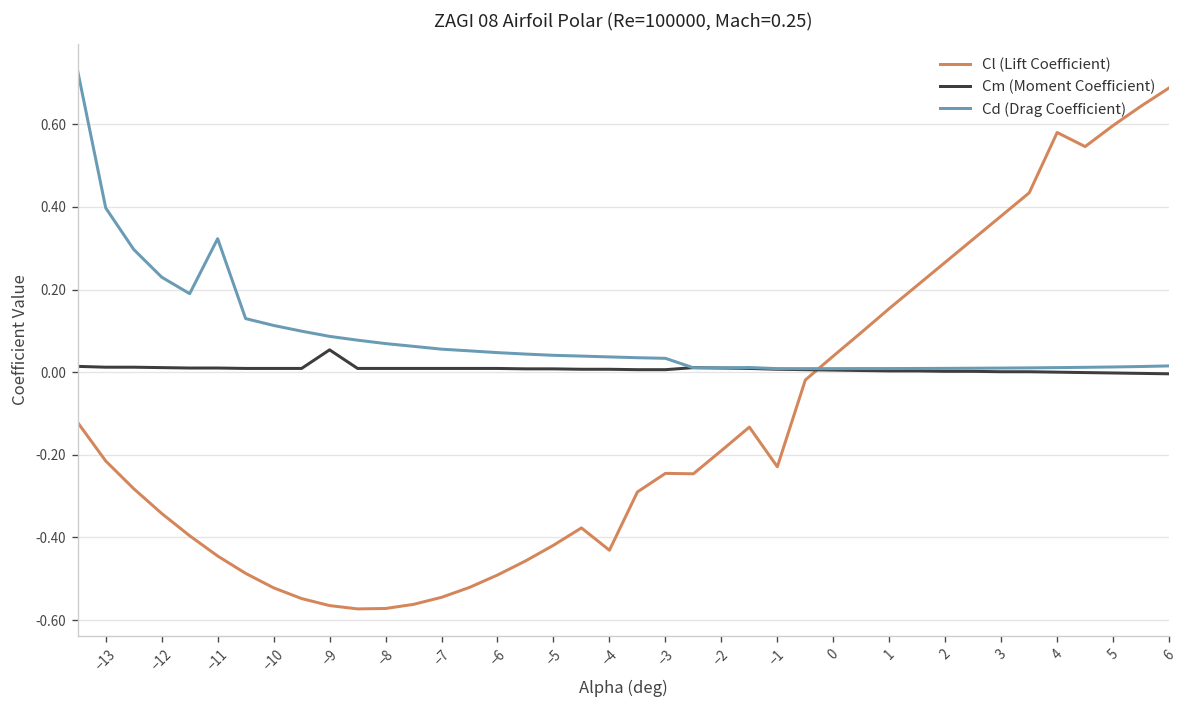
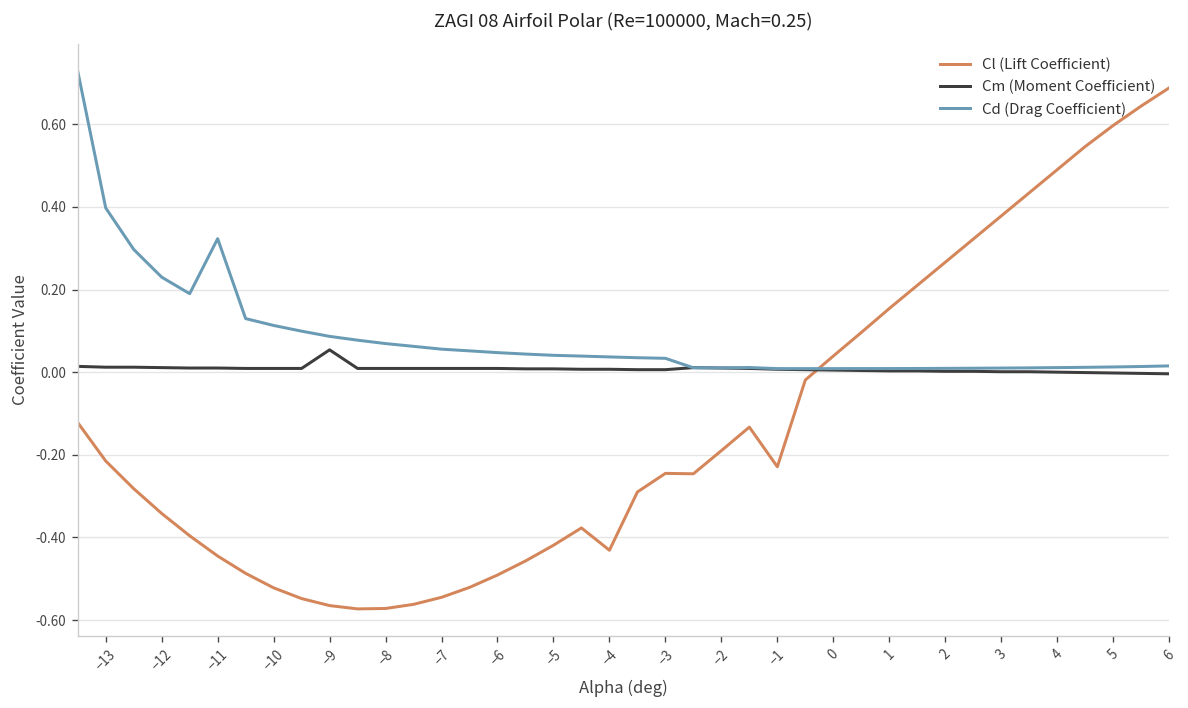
  {
    "Cl (Lift Coefficient)": {
      "−13": -0.22,
      "−12": -0.34,
      "−11": -0.45,
      "−10": -0.52,
      "−9": -0.57,
      "−8": -0.57,
      "−7": -0.55,
      "−6": -0.49,
      "−5": -0.42,
      "−4": -0.43,
      "−3": -0.25,
      "−2": -0.19,
      "−1": -0.23,
      "0": 0.04,
      "1": 0.15,
      "2": 0.27,
      "3": 0.38,
-     "4": 0.58,
+     "4": 0.49,
      "5": 0.60,
      "6": 0.69
    },
    "Cm (Moment Coefficient)": {
      "−13": 0.01,
      "−12": 0.01,
      "−11": 0.01,
      "−10": 0.01,
      "−9": 0.05,
      "−8": 0.01,
      "−7": 0.01,
      "−6": 0.01,
      "−5": 0.01,
      "−4": 0.01,
      "−3": 0.01,
      "3": 0.00,
      "4": 0.00,
      "5": 0.00,
      "6": 0.00
    },
    "Cd (Drag Coefficient)": {
      "−13": 0.40,
      "−12": 0.23,
      "−11": 0.32,
      "−10": 0.11,
      "−9": 0.09,
      "−8": 0.07,
      "−7": 0.06,
      "−6": 0.05,
      "−5": 0.04,
      "−4": 0.04,
      "−3": 0.03,
      "3": 0.01,
      "4": 0.01,
      "5": 0.01,
      "6": 0.02
    }
  }
